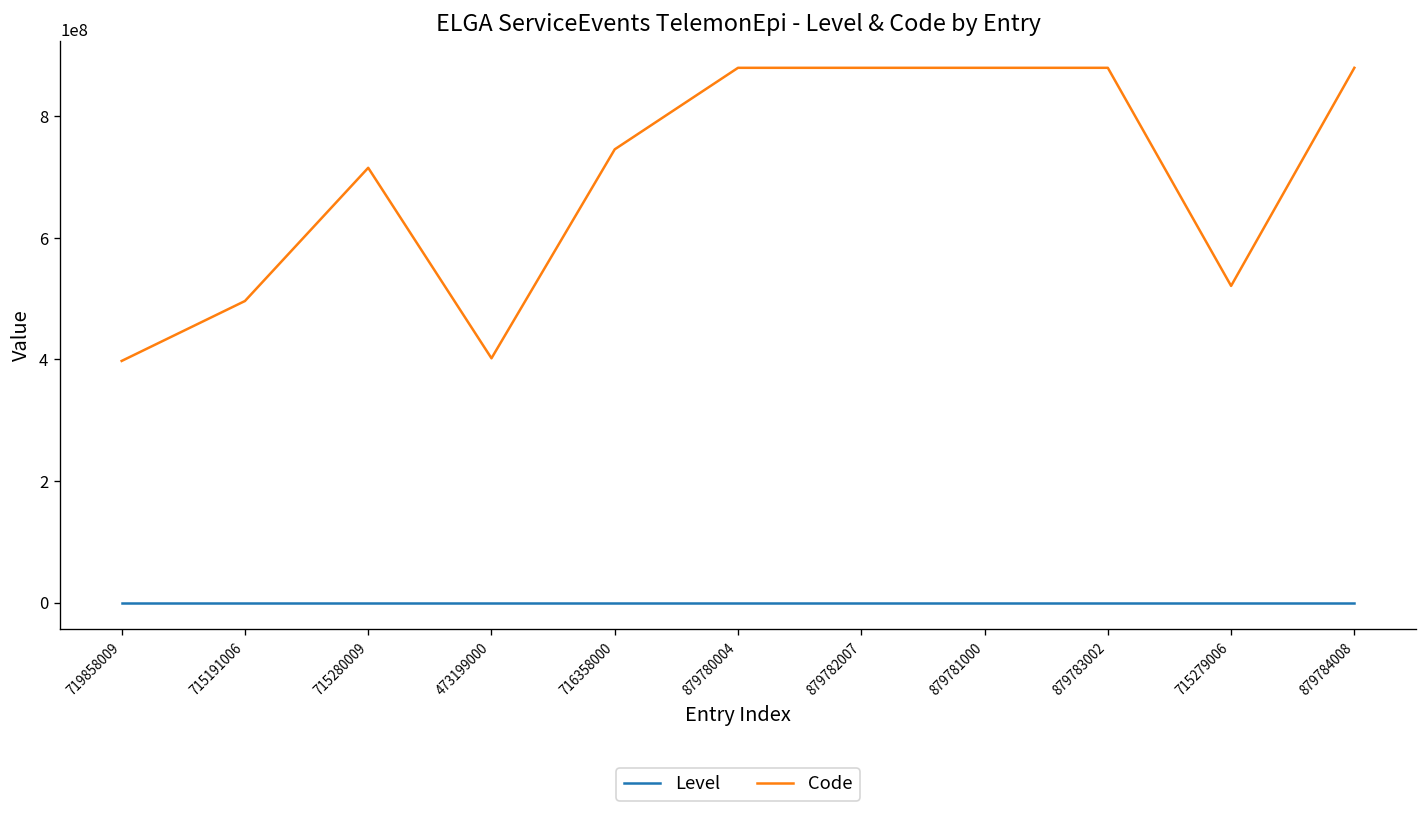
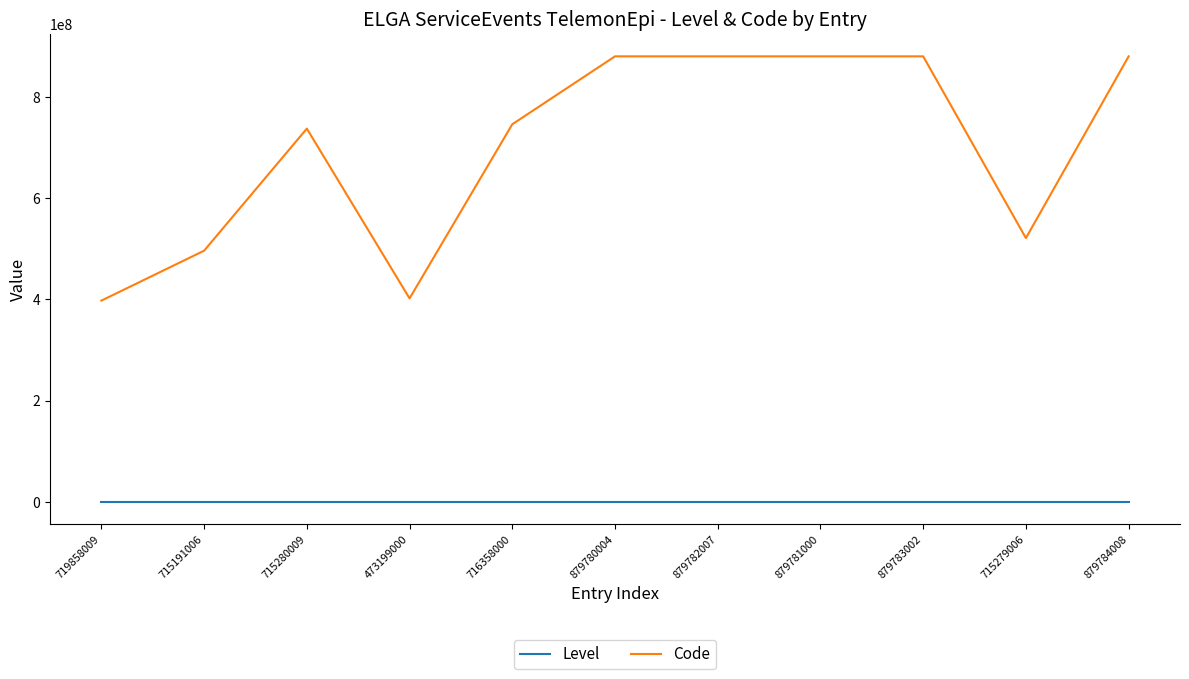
  {
    "Level": {
      "719858009": 0,
      "715191006": 0,
      "715280009": 0,
      "473199000": 0,
      "716358000": 0,
      "879780004": 0,
      "879782007": 0,
      "879781000": 0,
      "879783002": 0,
      "715279006": 0,
      "879784008": 0
    },
    "Code": {
      "719858009": 400000000,
      "715191006": 500000000,
-     "715280009": 720000000,
+     "715280009": 740000000,
      "473199000": 400000000,
      "716358000": 750000000,
      "879780004": 880000000,
      "879782007": 880000000,
      "879781000": 880000000,
      "879783002": 880000000,
      "715279006": 520000000,
      "879784008": 880000000
    }
  }
